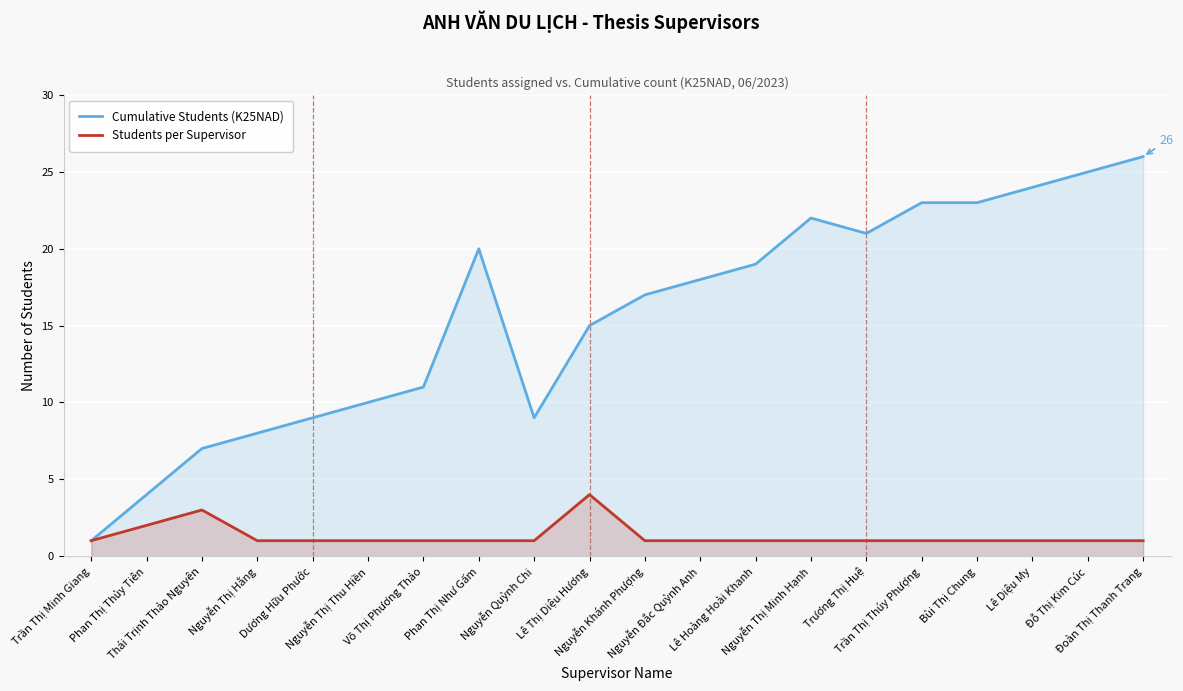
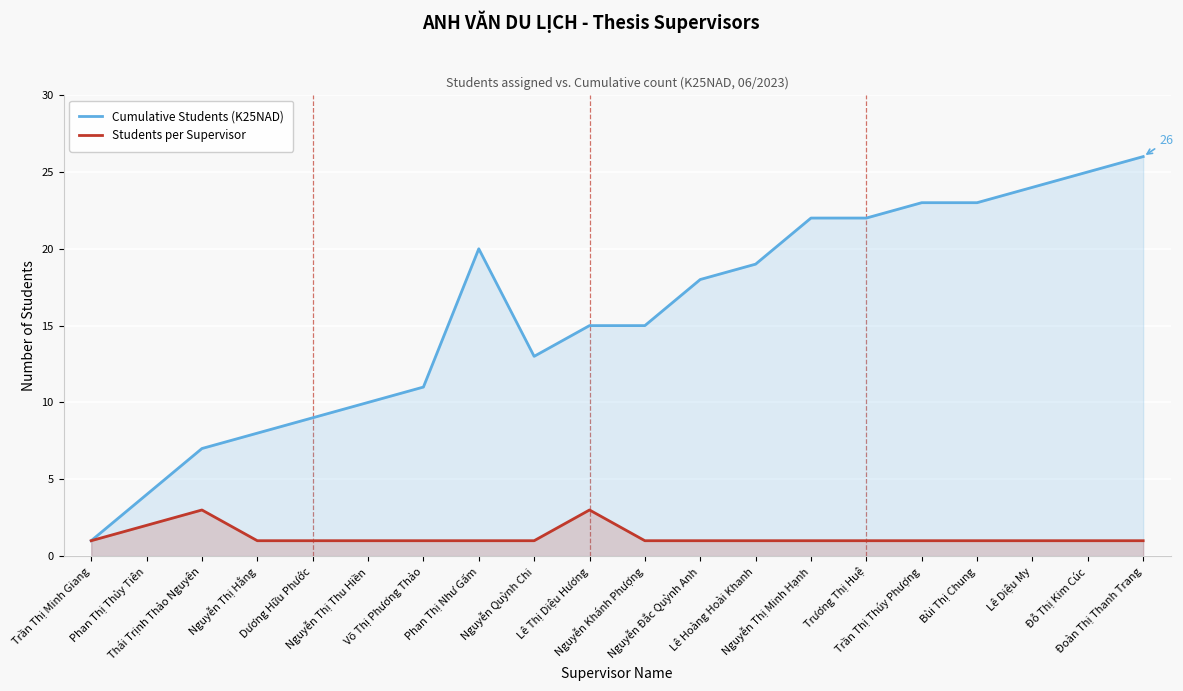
  {
    "Cumulative Students (K25NAD)": {
      "Phan Thị Thủy Tiên": 4,
      "Thái Trịnh Thảo Nguyên": 7,
      "Nguyễn Thị Hằng": 8,
      "Dương Hữu Phước": 9,
      "Nguyễn Thị Thu Hiền": 10,
      "Võ Thị Phương Thảo": 11,
      "Phan Thị Như Gấm": 20,
-     "Nguyễn Quỳnh Chi": 9,
+     "Nguyễn Quỳnh Chi": 13,
      "Lê Thị Diệu Hương": 15,
-     "Nguyễn Khánh Phượng": 17,
+     "Nguyễn Khánh Phượng": 15,
      "Nguyễn Đắc Quỳnh Anh": 18,
      "Lê Hoàng Hoài Khanh": 19,
      "Nguyễn Thị Minh Hạnh": 22,
-     "Trương Thị Huệ": 21,
+     "Trương Thị Huệ": 22,
      "Trần Thị Thúy Phượng": 23,
      "Bùi Thị Chung": 23,
      "Lê Diệu My": 24,
      "Đỗ Thị Kim Cúc": 25
    },
    "Students per Supervisor": {
      "Phan Thị Thủy Tiên": 2,
      "Thái Trịnh Thảo Nguyên": 3,
      "Nguyễn Thị Hằng": 1,
      "Dương Hữu Phước": 1,
      "Nguyễn Thị Thu Hiền": 1,
      "Võ Thị Phương Thảo": 1,
      "Phan Thị Như Gấm": 1,
      "Nguyễn Quỳnh Chi": 1,
-     "Lê Thị Diệu Hương": 4,
+     "Lê Thị Diệu Hương": 3,
      "Nguyễn Khánh Phượng": 1,
      "Nguyễn Đắc Quỳnh Anh": 1,
      "Lê Hoàng Hoài Khanh": 1,
      "Nguyễn Thị Minh Hạnh": 1,
      "Trương Thị Huệ": 1,
      "Trần Thị Thúy Phượng": 1,
      "Bùi Thị Chung": 1,
      "Lê Diệu My": 1,
      "Đỗ Thị Kim Cúc": 1,
      "Đoàn Thị Thanh Trang": 1
    }
  }
